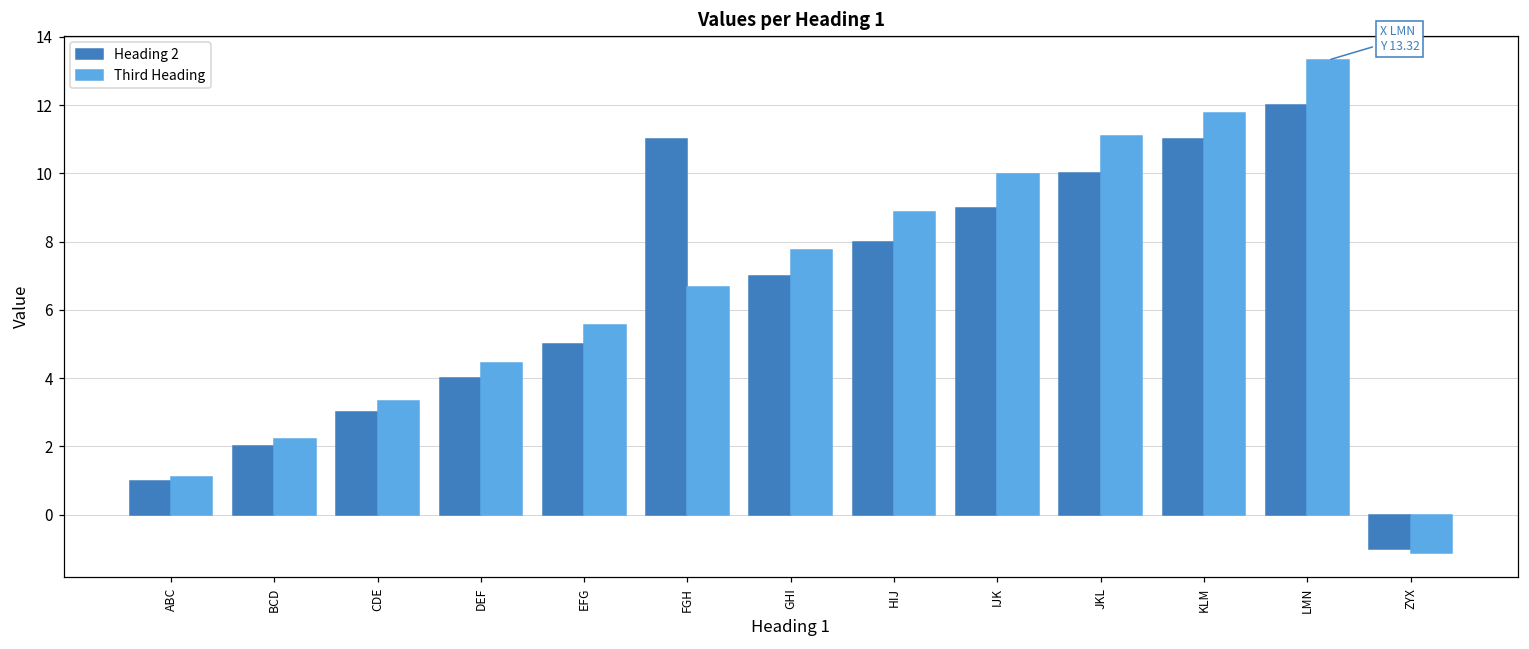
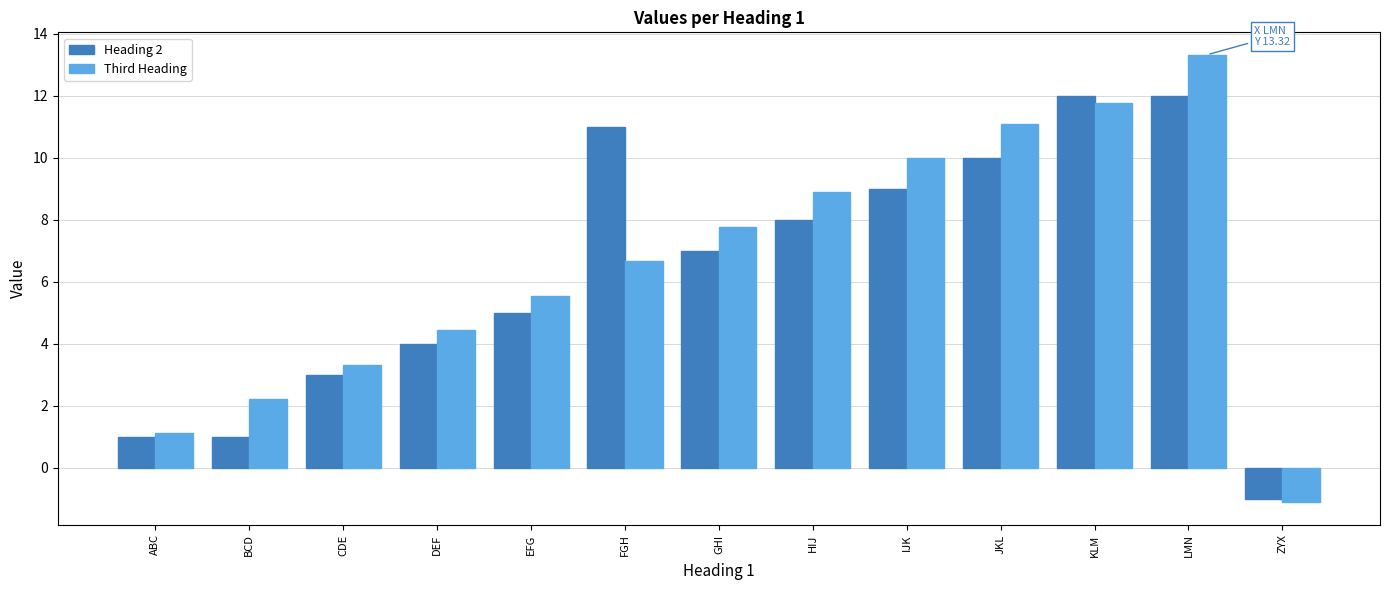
  {
    "Heading 2": {
      "ABC": 1,
-     "BCD": 2,
+     "BCD": 1,
      "CDE": 3,
      "DEF": 4,
      "EFG": 5,
      "FGH": 11,
      "GHI": 7,
      "HIJ": 8,
      "IJK": 9,
      "JKL": 10,
-     "KLM": 11,
+     "KLM": 12,
      "LMN": 12,
      "ZYX": -1
    },
    "Third Heading": {
      "ABC": 1.1,
      "BCD": 2.2,
      "CDE": 3.3,
      "DEF": 4.4,
      "EFG": 5.6,
      "FGH": 6.7,
      "GHI": 7.8,
      "HIJ": 8.9,
      "IJK": 10,
      "JKL": 11.1,
      "KLM": 11.8,
      "ZYX": -1.1
    }
  }
